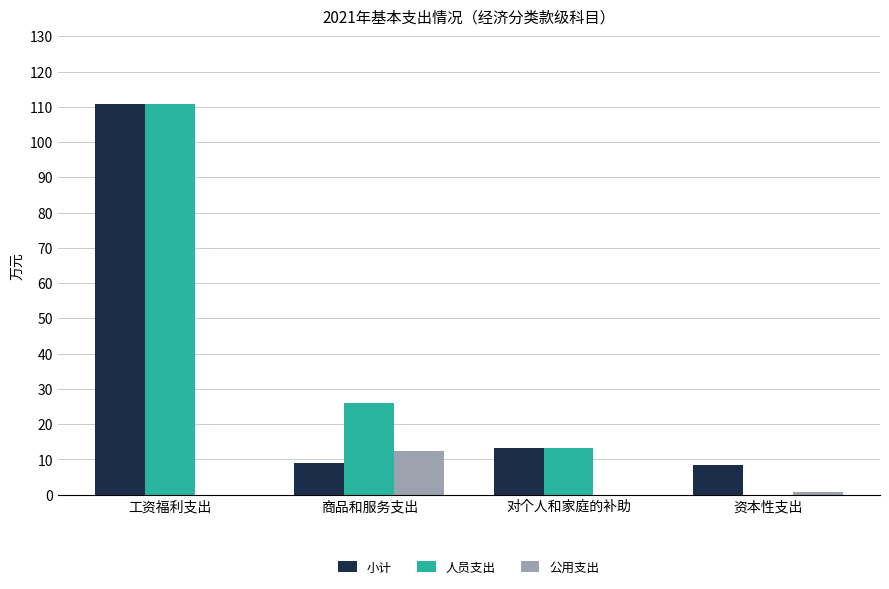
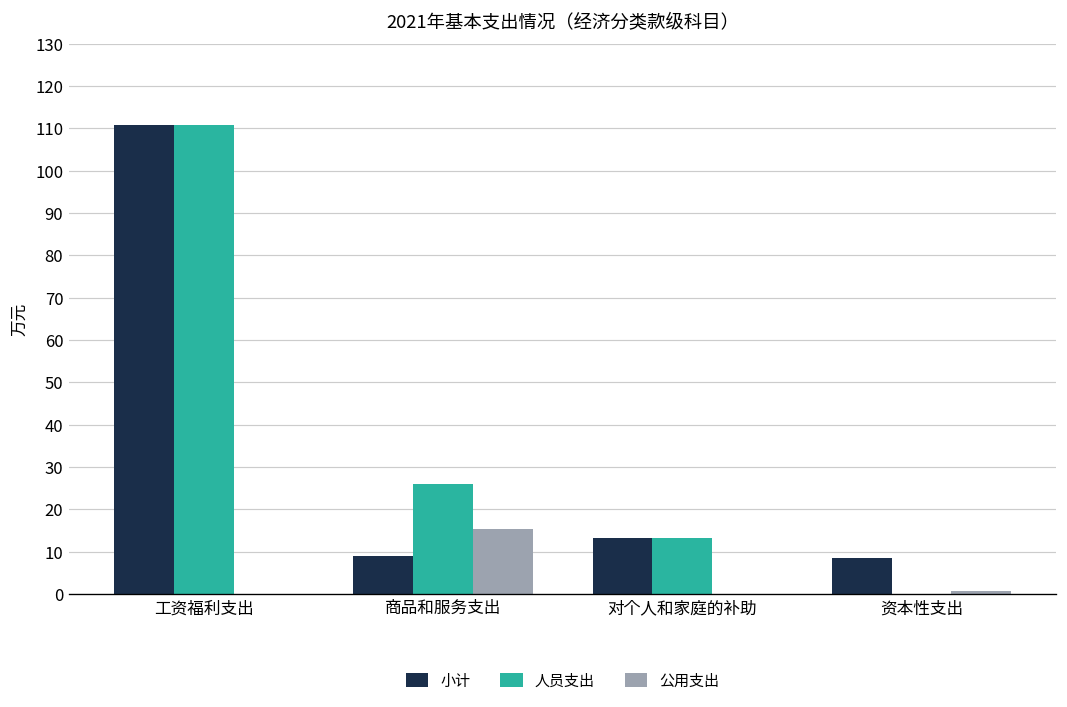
  {
    "小计": {
      "工资福利支出": 111,
      "商品和服务支出": 9,
      "对个人和家庭的补助": 13,
      "资本性支出": 8
    },
    "人员支出": {
      "工资福利支出": 111,
      "商品和服务支出": 26,
      "对个人和家庭的补助": 13,
      "资本性支出": 0
    },
    "公用支出": {
      "工资福利支出": 0,
-     "商品和服务支出": 13,
+     "商品和服务支出": 15,
      "对个人和家庭的补助": 0,
      "资本性支出": 1
    }
  }
